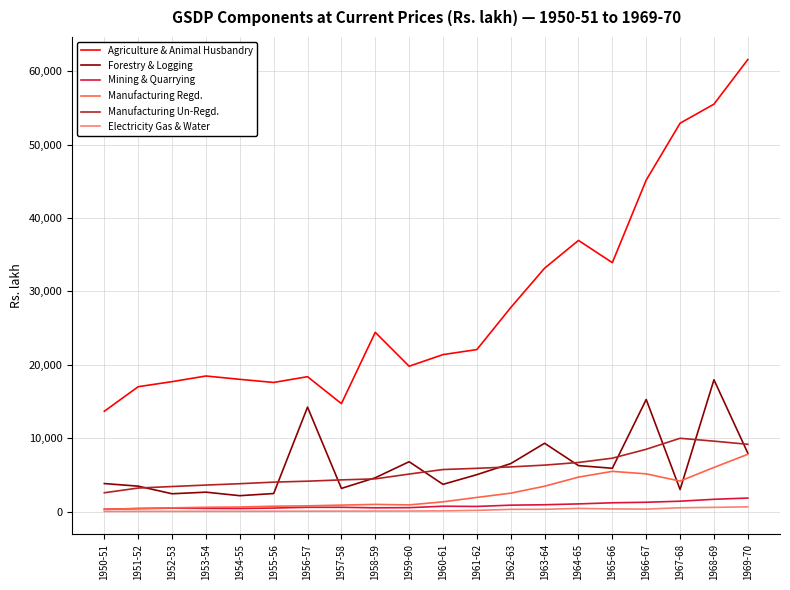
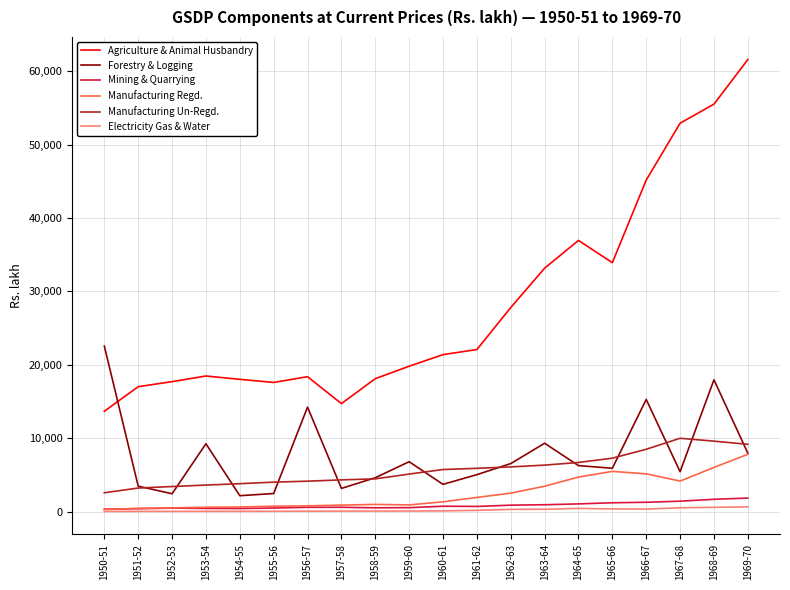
  {
    "Agriculture & Animal Husbandry": {
      "1950-51": "14,000",
      "1951-52": "17,000",
      "1952-53": "18,000",
      "1953-54": "18,000",
      "1954-55": "18,000",
      "1955-56": "18,000",
      "1956-57": "18,000",
      "1957-58": "15,000",
-     "1958-59": "24,000",
+     "1958-59": "18,000",
      "1959-60": "20,000",
      "1960-61": "21,000",
      "1961-62": "22,000",
      "1962-63": "28,000",
      "1963-64": "33,000",
      "1964-65": "37,000",
      "1965-66": "34,000",
      "1966-67": "45,000",
      "1967-68": "53,000",
      "1968-69": "56,000",
      "1969-70": "62,000"
    },
    "Forestry & Logging": {
-     "1950-51": "4,000",
+     "1950-51": "23,000",
      "1952-53": "2,000",
-     "1953-54": "3,000",
+     "1953-54": "9,000",
      "1954-55": "2,000",
      "1955-56": "2,000",
      "1956-57": "14,000",
      "1957-58": "3,000",
      "1959-60": "7,000",
      "1960-61": "4,000",
      "1961-62": "5,000",
      "1962-63": "7,000",
      "1963-64": "9,000",
      "1964-65": "6,000",
      "1965-66": "6,000",
      "1966-67": "15,000",
-     "1967-68": "3,000",
+     "1967-68": "5,000",
      "1968-69": "18,000"
    }
  }
